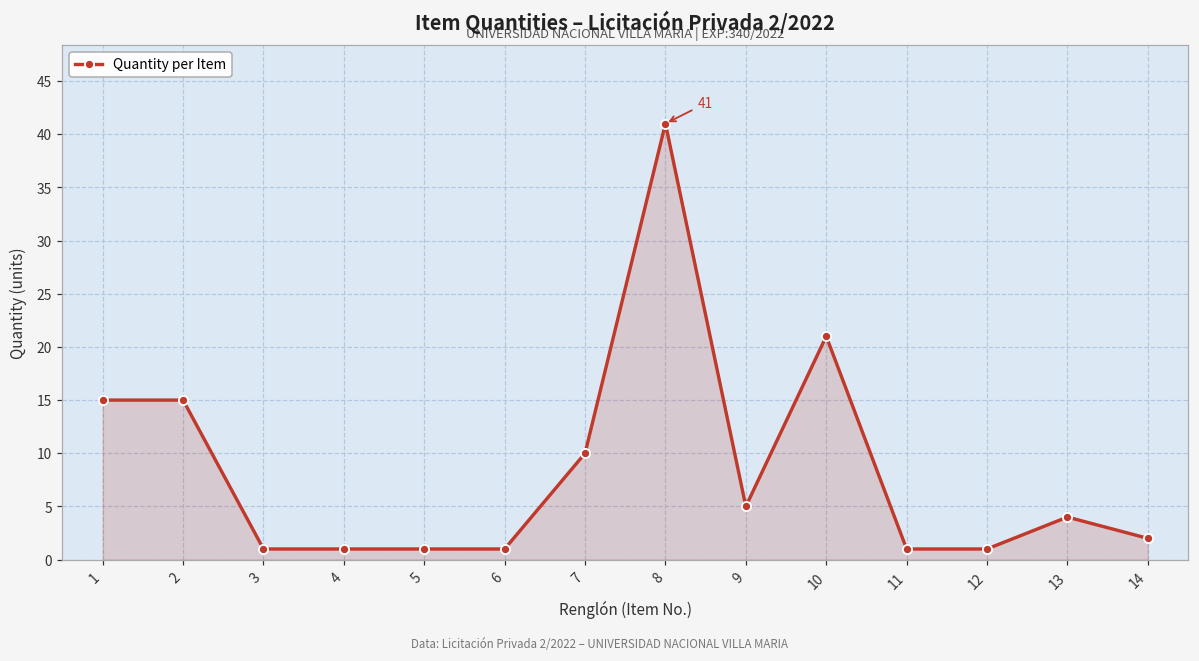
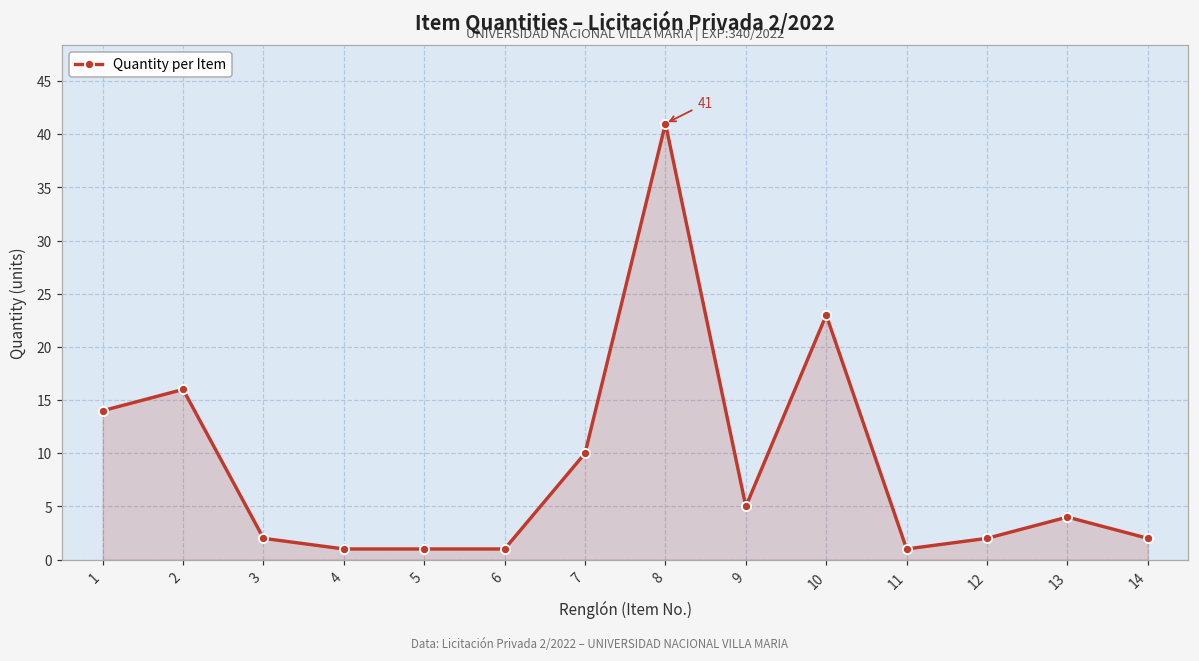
  {
-   "1": 15,
-   "2": 15,
-   "3": 1,
+   "1": 14,
+   "2": 16,
+   "3": 2,
    "4": 1,
    "5": 1,
    "6": 1,
    "7": 10,
    "9": 5,
-   "10": 21,
+   "10": 23,
    "11": 1,
-   "12": 1,
+   "12": 2,
    "13": 4,
    "14": 2
  }
